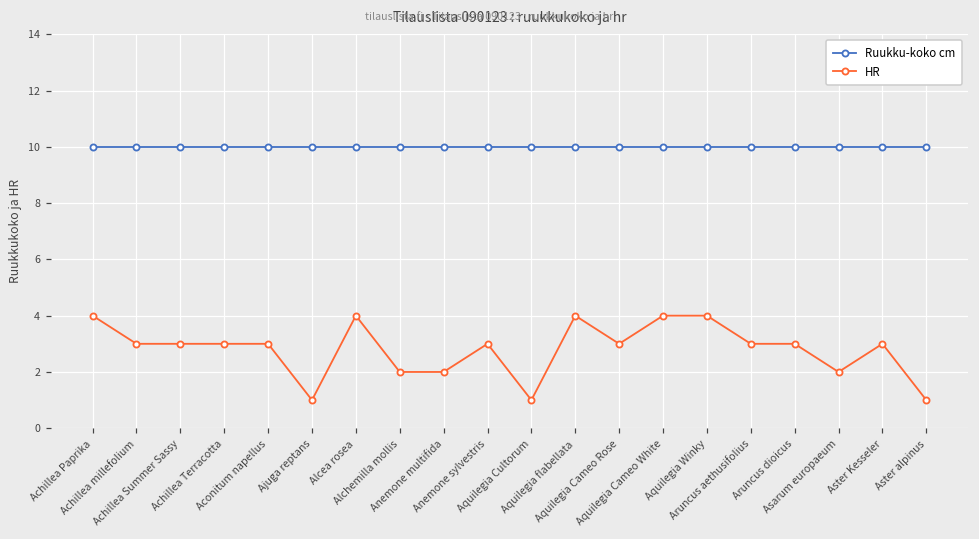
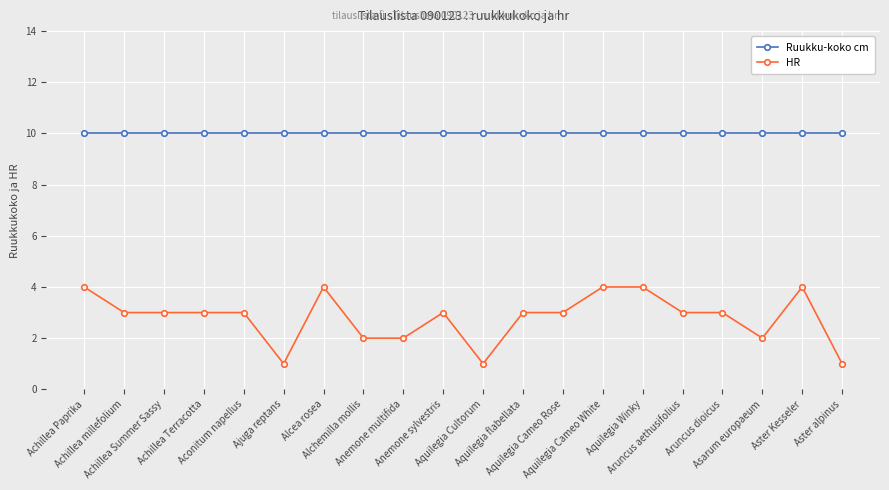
  {
    "Ruukku-koko cm": {
      "Achillea Paprika": 10,
      "Achillea millefolium": 10,
      "Achillea Summer Sassy": 10,
      "Achillea Terracotta": 10,
      "Aconitum napellus": 10,
      "Ajuga reptans": 10,
      "Alcea rosea": 10,
      "Alchemilla mollis": 10,
      "Anemone multifida": 10,
      "Anemone sylvestris": 10,
      "Aquilegia Cultorum": 10,
      "Aquilegia flabellata": 10,
      "Aquilegia Cameo Rose": 10,
      "Aquilegia Cameo White": 10,
      "Aquilegia Winky": 10,
      "Aruncus aethusifolius": 10,
      "Aruncus dioicus": 10,
      "Asarum europaeum": 10,
      "Aster Kesseler": 10,
      "Aster alpinus": 10
    },
    "HR": {
      "Achillea Paprika": 4,
      "Achillea millefolium": 3,
      "Achillea Summer Sassy": 3,
      "Achillea Terracotta": 3,
      "Aconitum napellus": 3,
      "Ajuga reptans": 1,
      "Alcea rosea": 4,
      "Alchemilla mollis": 2,
      "Anemone multifida": 2,
      "Anemone sylvestris": 3,
      "Aquilegia Cultorum": 1,
-     "Aquilegia flabellata": 4,
+     "Aquilegia flabellata": 3,
      "Aquilegia Cameo Rose": 3,
      "Aquilegia Cameo White": 4,
      "Aquilegia Winky": 4,
      "Aruncus aethusifolius": 3,
      "Aruncus dioicus": 3,
      "Asarum europaeum": 2,
-     "Aster Kesseler": 3,
+     "Aster Kesseler": 4,
      "Aster alpinus": 1
    }
  }
